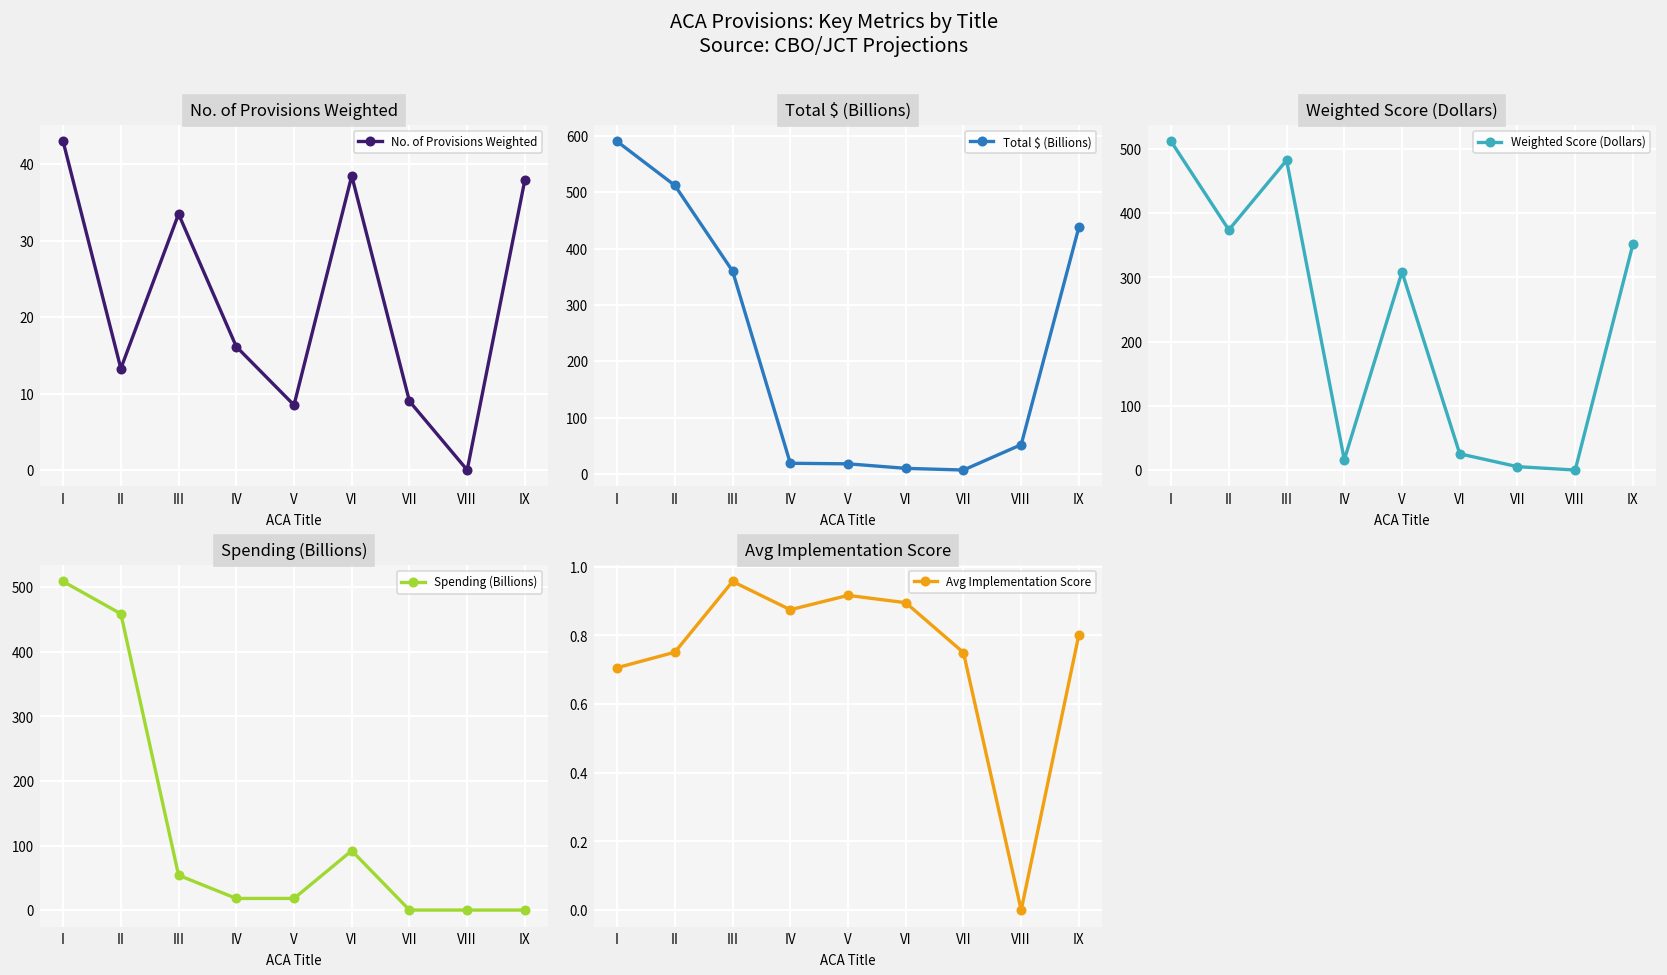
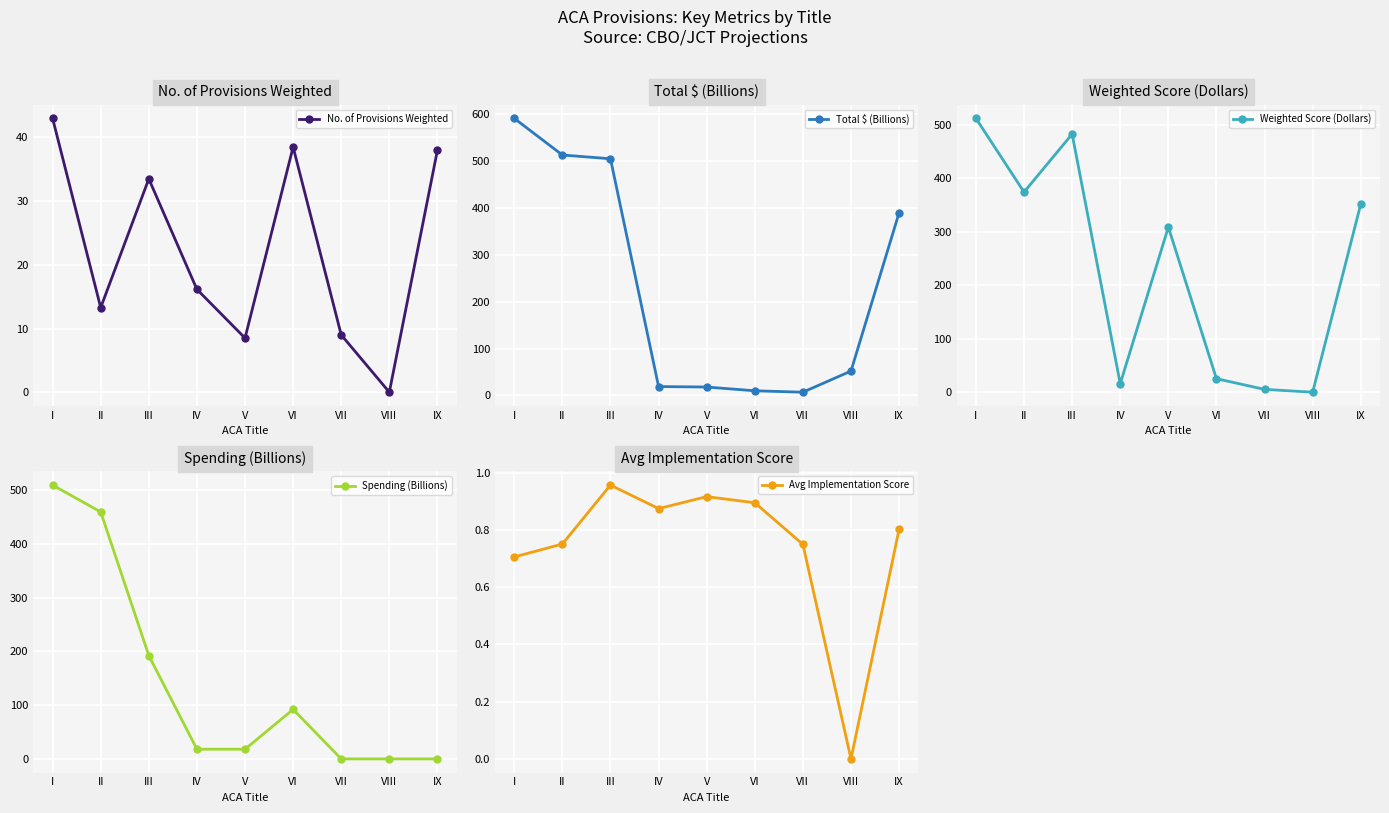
  {
    "No. of Provisions Weighted": {
      "I": 43,
      "II": 13,
      "III": 34,
      "IV": 16,
      "V": 9,
      "VI": 39,
      "VII": 9,
      "VIII": 0,
      "IX": 38
    },
    "Total $ (Billions)": {
      "I": 590,
      "II": 510,
-     "III": 360,
+     "III": 500,
      "IV": 20,
      "V": 20,
      "VI": 10,
      "VII": 10,
      "VIII": 50,
-     "IX": 440
+     "IX": 390
    },
    "Weighted Score (Dollars)": {
      "I": 510,
      "II": 370,
      "III": 480,
      "IV": 20,
      "V": 310,
      "VI": 30,
      "VII": 10,
      "VIII": 0,
      "IX": 350
    },
    "Spending (Billions)": {
      "I": 510,
      "II": 460,
-     "III": 50,
+     "III": 190,
      "IV": 20,
      "V": 20,
      "VI": 90,
      "VII": 0,
      "VIII": 0,
      "IX": 0
    },
    "Avg Implementation Score": {
      "I": 0.71,
      "II": 0.75,
      "III": 0.96,
      "IV": 0.87,
      "V": 0.92,
      "VI": 0.90,
      "VII": 0.75,
      "VIII": 0.00,
      "IX": 0.80
    }
  }
